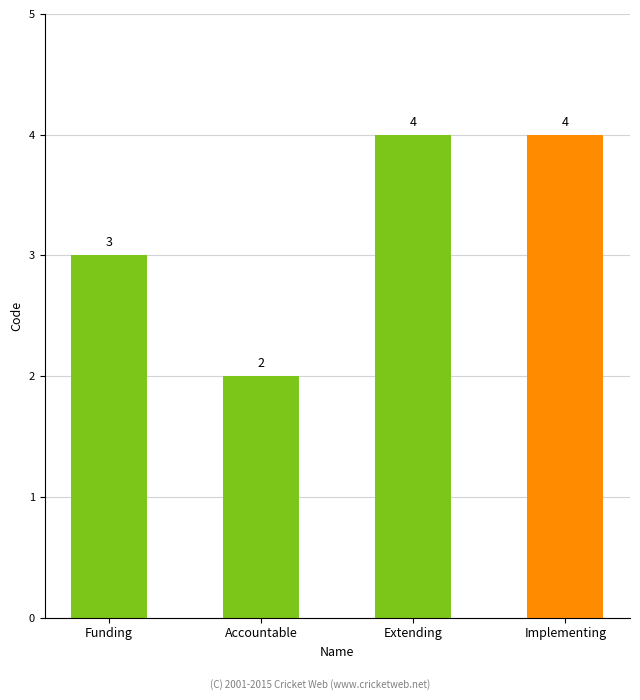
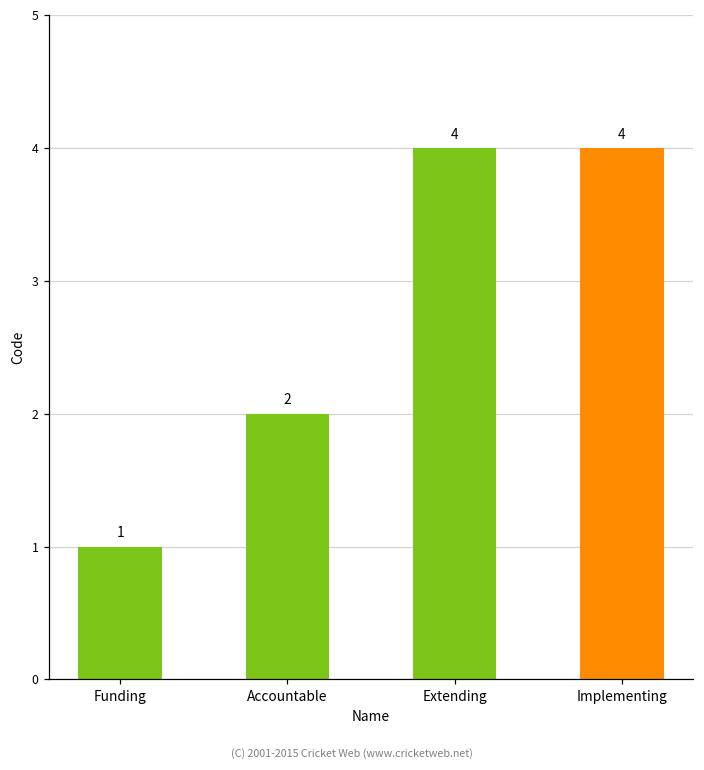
  {
-   "Funding": 3,
+   "Funding": 1,
    "Accountable": 2,
    "Extending": 4,
    "Implementing": 4
  }
